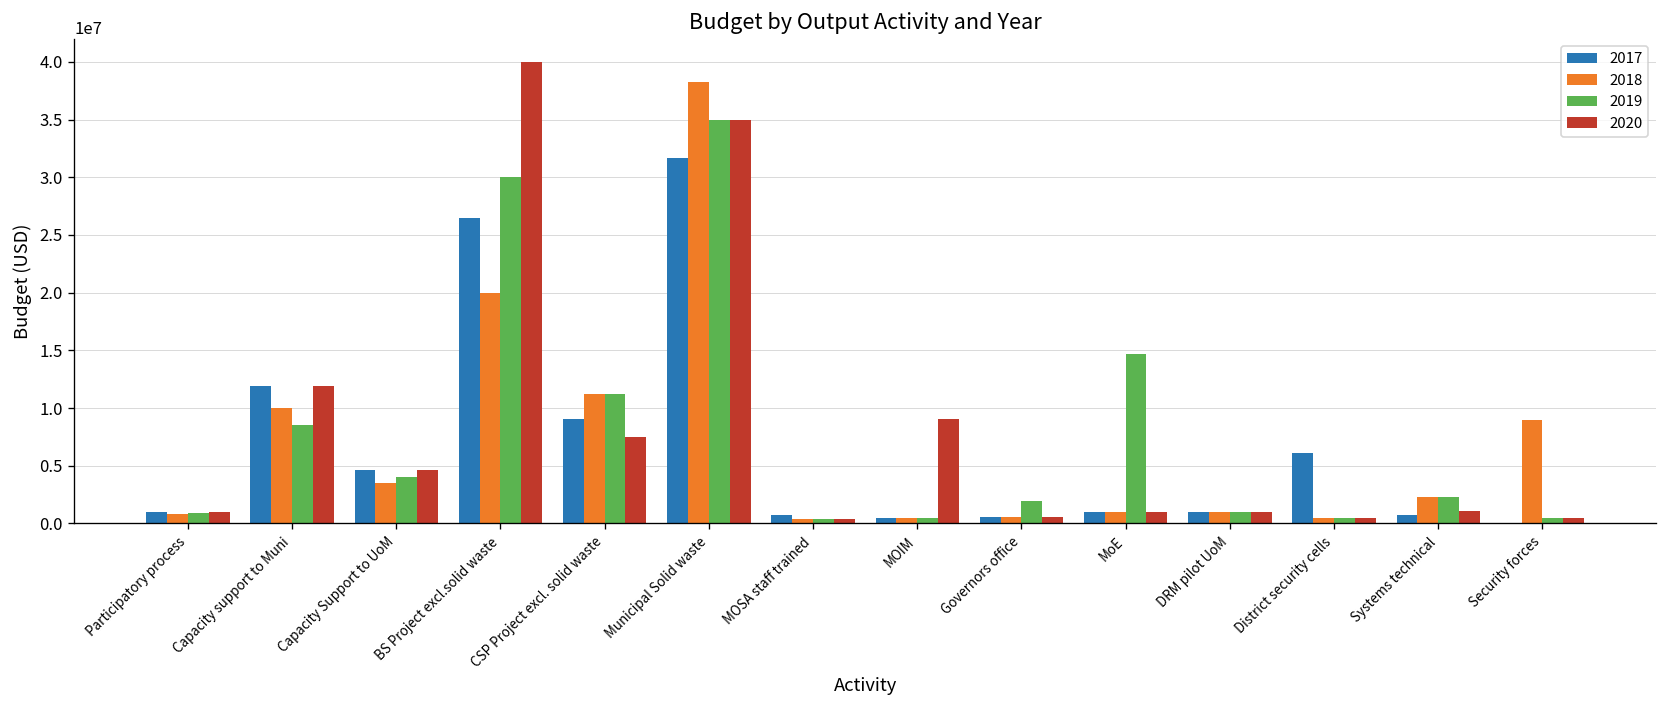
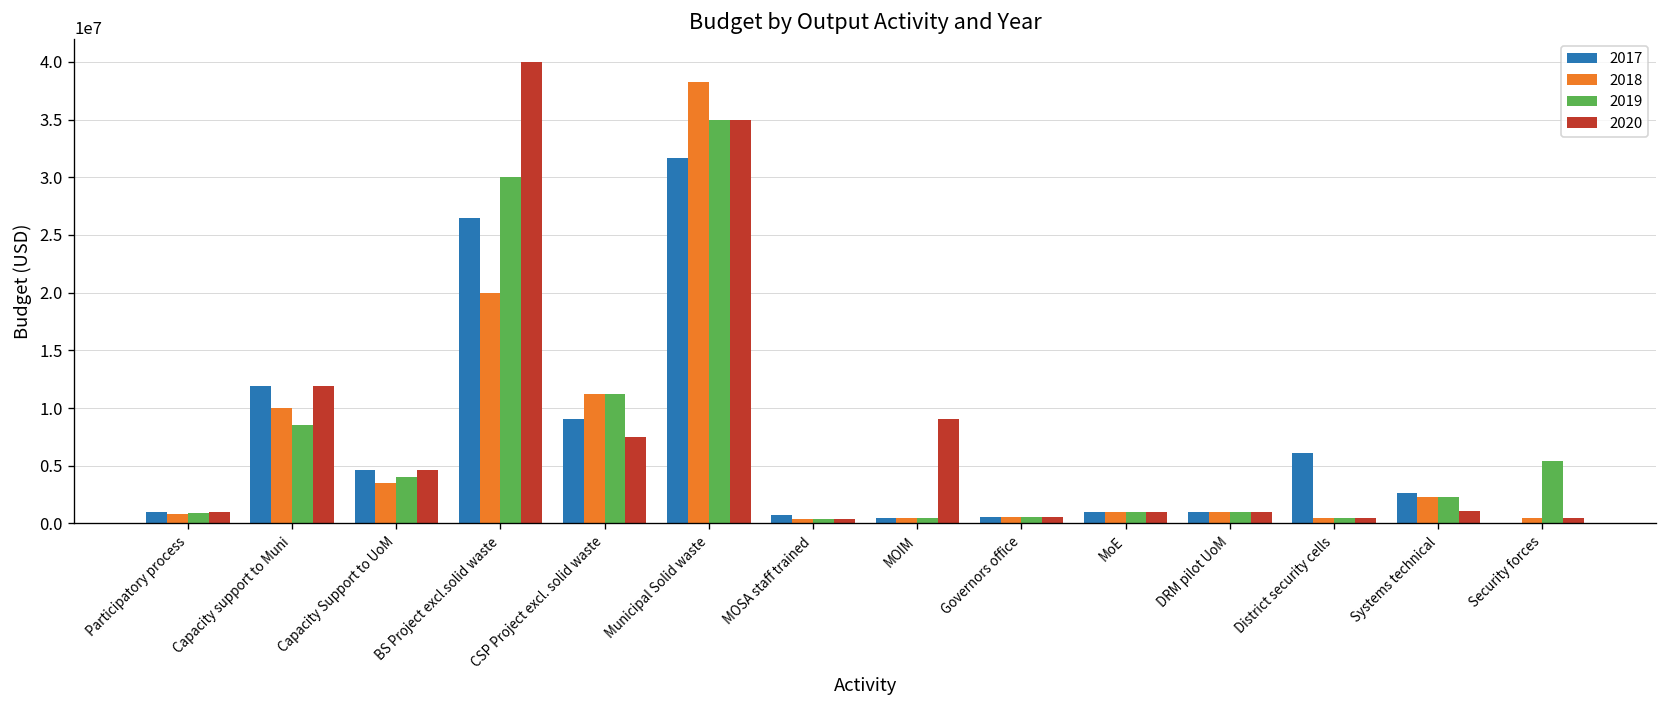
  {
    "2017": {
      "Participatory process": 1000000,
      "Capacity support to Muni": 12000000,
      "Capacity Support to UoM": 5000000,
      "BS Project excl.solid waste": 26000000,
      "CSP Project excl. solid waste": 9000000,
      "Municipal Solid waste": 32000000,
      "MOSA staff trained": 1000000,
      "MOIM": 1000000,
      "Governors office": 1000000,
      "MoE": 1000000,
      "DRM pilot UoM": 1000000,
      "District security cells": 6000000,
-     "Systems technical": 1000000,
+     "Systems technical": 3000000,
      "Security forces": 0
    },
    "2018": {
      "Participatory process": 1000000,
      "Capacity support to Muni": 10000000,
      "Capacity Support to UoM": 4000000,
      "BS Project excl.solid waste": 20000000,
      "CSP Project excl. solid waste": 11000000,
      "Municipal Solid waste": 38000000,
      "MOSA staff trained": 0,
      "MOIM": 1000000,
      "Governors office": 1000000,
      "MoE": 1000000,
      "DRM pilot UoM": 1000000,
      "District security cells": 1000000,
      "Systems technical": 2000000,
-     "Security forces": 9000000
+     "Security forces": 1000000
    },
    "2019": {
      "Participatory process": 1000000,
      "Capacity support to Muni": 8000000,
      "Capacity Support to UoM": 4000000,
      "BS Project excl.solid waste": 30000000,
      "CSP Project excl. solid waste": 11000000,
      "Municipal Solid waste": 35000000,
      "MOSA staff trained": 0,
      "MOIM": 1000000,
-     "Governors office": 2000000,
-     "MoE": 15000000,
+     "Governors office": 1000000,
+     "MoE": 1000000,
      "DRM pilot UoM": 1000000,
      "District security cells": 1000000,
      "Systems technical": 2000000,
-     "Security forces": 1000000
+     "Security forces": 5000000
    },
    "2020": {
      "Participatory process": 1000000,
      "Capacity support to Muni": 12000000,
      "Capacity Support to UoM": 5000000,
      "BS Project excl.solid waste": 40000000,
      "CSP Project excl. solid waste": 8000000,
      "Municipal Solid waste": 35000000,
      "MOSA staff trained": 0,
      "MOIM": 9000000,
      "Governors office": 1000000,
      "MoE": 1000000,
      "DRM pilot UoM": 1000000,
      "District security cells": 1000000,
      "Systems technical": 1000000,
      "Security forces": 1000000
    }
  }
